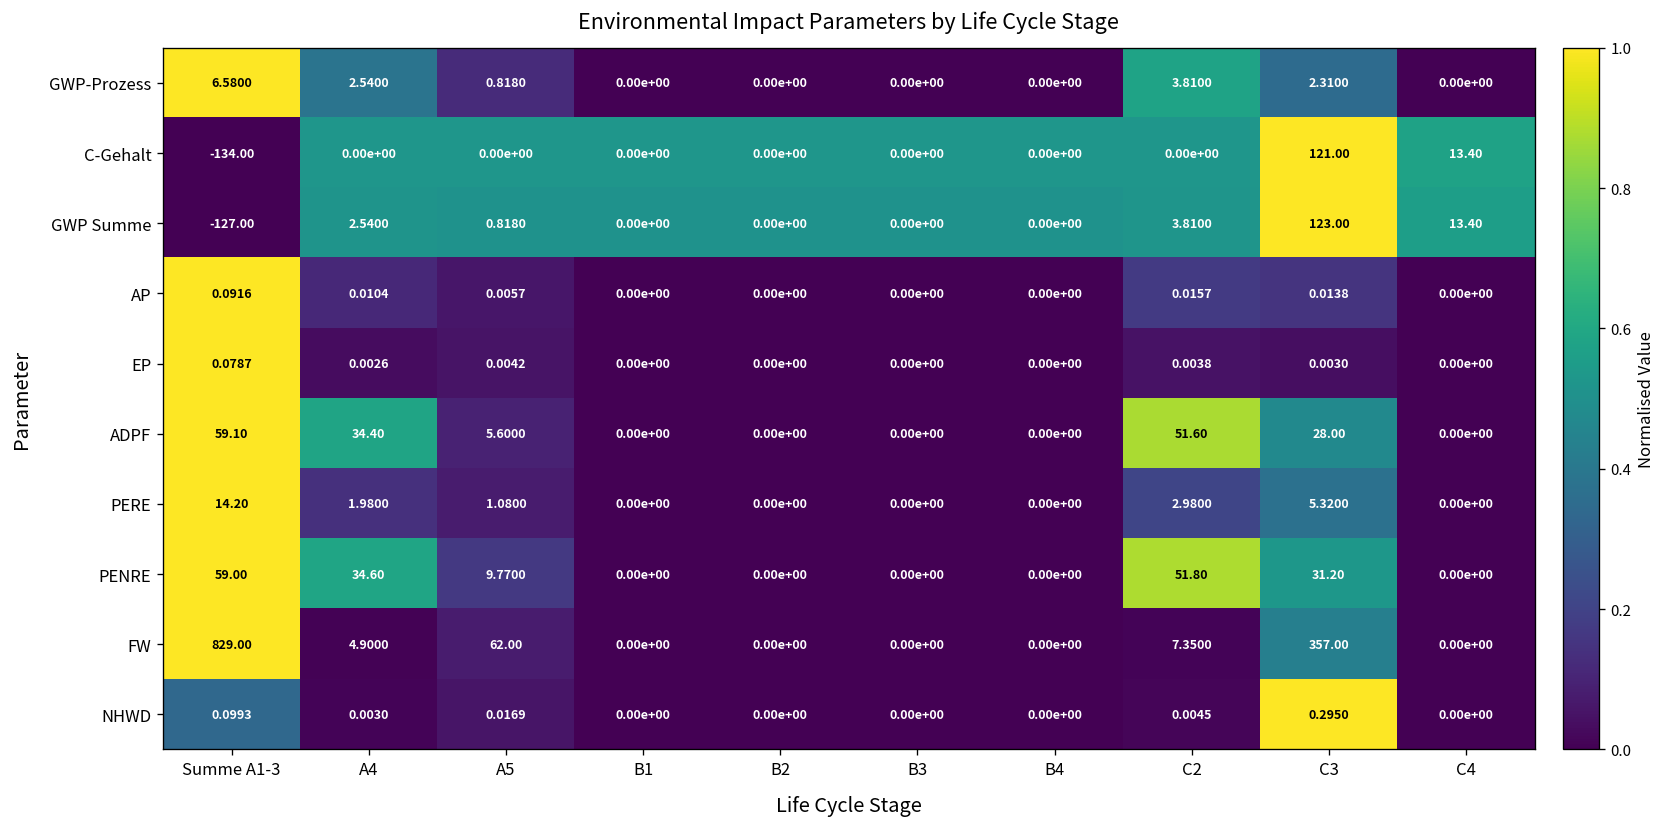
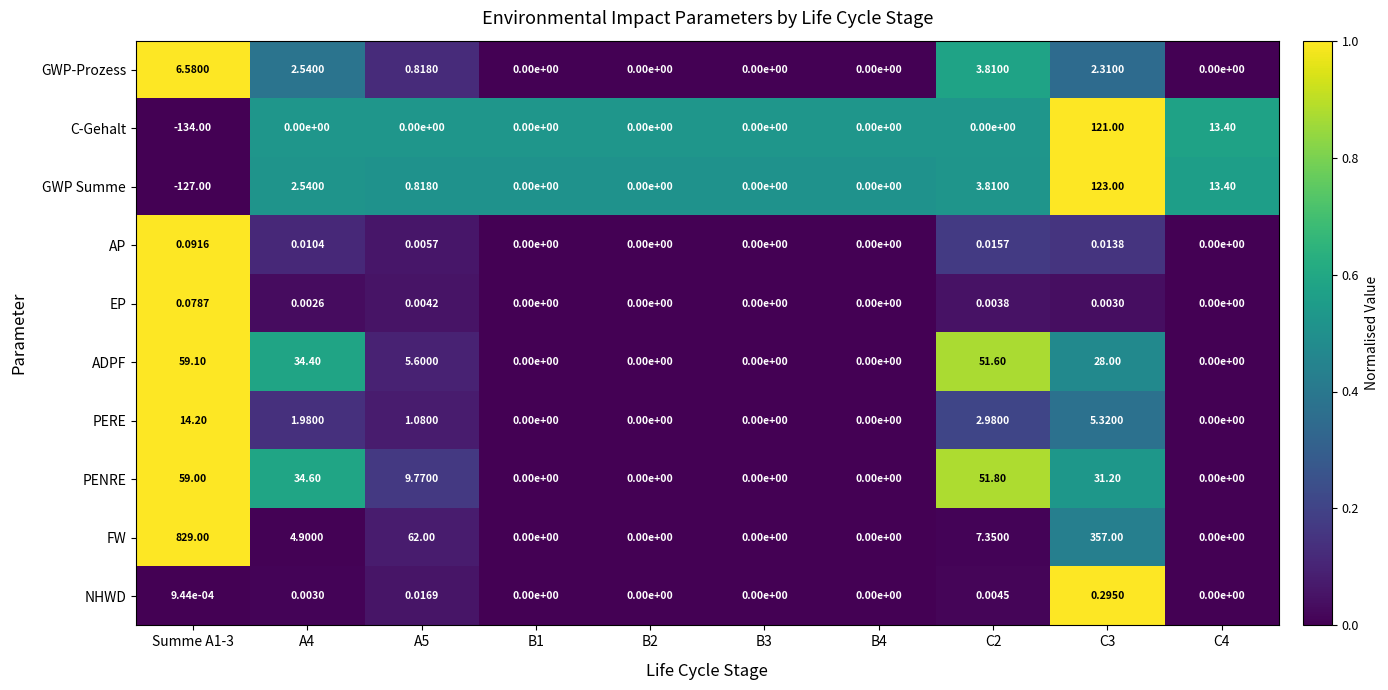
  {
    "GWP-Prozess": {
      "Summe A1-3": "6.5800",
      "A4": "2.5400",
      "A5": "0.8180",
      "B1": "0.00e+00",
      "B2": "0.00e+00",
      "B3": "0.00e+00",
      "B4": "0.00e+00",
      "C2": "3.8100",
      "C3": "2.3100",
      "C4": "0.00e+00"
    },
    "C-Gehalt": {
      "Summe A1-3": "-134.00",
      "A4": "0.00e+00",
      "A5": "0.00e+00",
      "B1": "0.00e+00",
      "B2": "0.00e+00",
      "B3": "0.00e+00",
      "B4": "0.00e+00",
      "C2": "0.00e+00",
      "C3": "121.00",
      "C4": "13.40"
    },
    "GWP Summe": {
      "Summe A1-3": "-127.00",
      "A4": "2.5400",
      "A5": "0.8180",
      "B1": "0.00e+00",
      "B2": "0.00e+00",
      "B3": "0.00e+00",
      "B4": "0.00e+00",
      "C2": "3.8100",
      "C3": "123.00",
      "C4": "13.40"
    },
    "AP": {
      "Summe A1-3": "0.0916",
      "A4": "0.0104",
      "A5": "0.0057",
      "B1": "0.00e+00",
      "B2": "0.00e+00",
      "B3": "0.00e+00",
      "B4": "0.00e+00",
      "C2": "0.0157",
      "C3": "0.0138",
      "C4": "0.00e+00"
    },
    "EP": {
      "Summe A1-3": "0.0787",
      "A4": "0.0026",
      "A5": "0.0042",
      "B1": "0.00e+00",
      "B2": "0.00e+00",
      "B3": "0.00e+00",
      "B4": "0.00e+00",
      "C2": "0.0038",
      "C3": "0.0030",
      "C4": "0.00e+00"
    },
    "ADPF": {
      "Summe A1-3": "59.10",
      "A4": "34.40",
      "A5": "5.6000",
      "B1": "0.00e+00",
      "B2": "0.00e+00",
      "B3": "0.00e+00",
      "B4": "0.00e+00",
      "C2": "51.60",
      "C3": "28.00",
      "C4": "0.00e+00"
    },
    "PERE": {
      "Summe A1-3": "14.20",
      "A4": "1.9800",
      "A5": "1.0800",
      "B1": "0.00e+00",
      "B2": "0.00e+00",
      "B3": "0.00e+00",
      "B4": "0.00e+00",
      "C2": "2.9800",
      "C3": "5.3200",
      "C4": "0.00e+00"
    },
    "PENRE": {
      "Summe A1-3": "59.00",
      "A4": "34.60",
      "A5": "9.7700",
      "B1": "0.00e+00",
      "B2": "0.00e+00",
      "B3": "0.00e+00",
      "B4": "0.00e+00",
      "C2": "51.80",
      "C3": "31.20",
      "C4": "0.00e+00"
    },
    "FW": {
      "Summe A1-3": "829.00",
      "A4": "4.9000",
      "A5": "62.00",
      "B1": "0.00e+00",
      "B2": "0.00e+00",
      "B3": "0.00e+00",
      "B4": "0.00e+00",
      "C2": "7.3500",
      "C3": "357.00",
      "C4": "0.00e+00"
    },
    "NHWD": {
-     "Summe A1-3": "0.0993",
+     "Summe A1-3": "9.44e-04",
      "A4": "0.0030",
      "A5": "0.0169",
      "B1": "0.00e+00",
      "B2": "0.00e+00",
      "B3": "0.00e+00",
      "B4": "0.00e+00",
      "C2": "0.0045",
      "C3": "0.2950",
      "C4": "0.00e+00"
    }
  }
